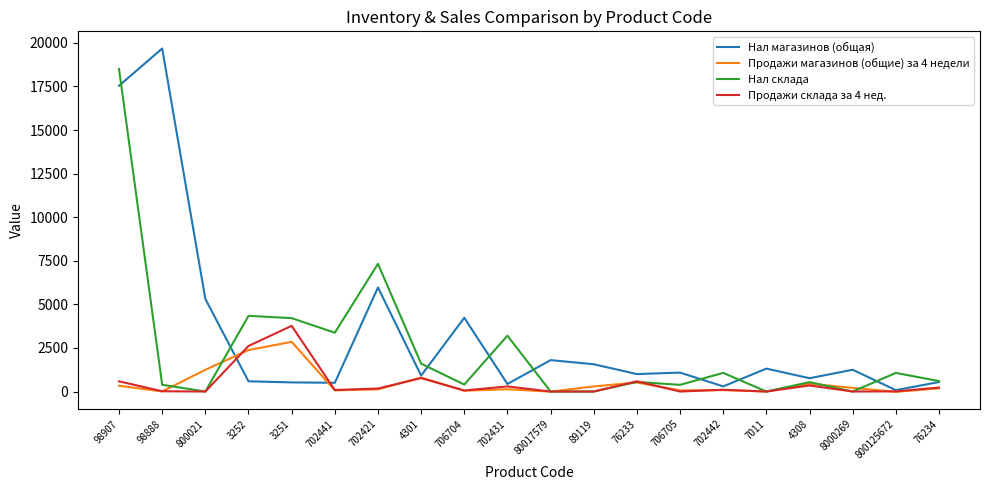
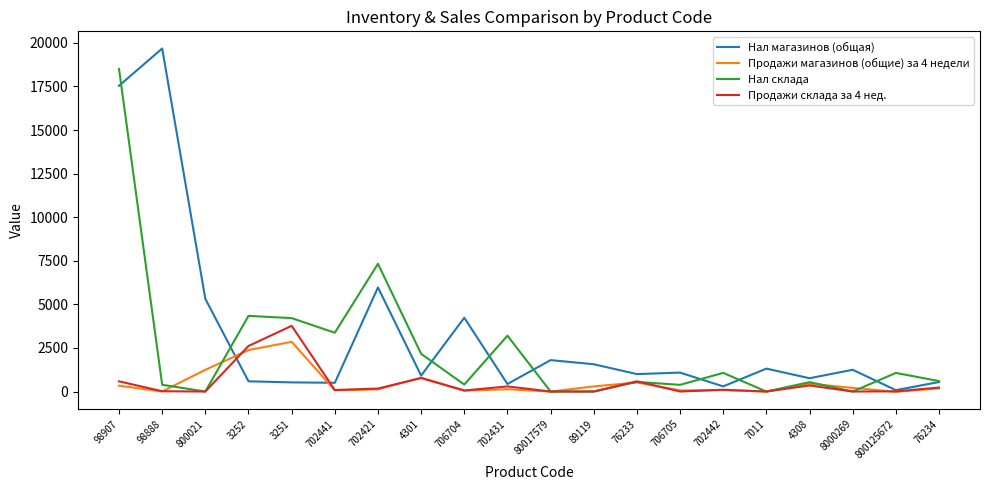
  {
    "Нал магазинов (общая)": {
      "98907": 17500,
      "98888": 19700,
      "800021": 5300,
      "3252": 600,
      "3251": 500,
      "702441": 500,
      "702421": 6000,
      "706704": 4200,
      "80017579": 1800,
      "89119": 1600,
      "76233": 1000,
      "706705": 1100,
      "702442": 300,
      "7011": 1300,
      "4308": 800,
      "8000269": 1200
    },
    "Продажи магазинов (общие) за 4 недели": {
      "98907": 300,
      "800021": 1200,
      "3252": 2400,
      "3251": 2900,
      "702431": 100,
      "89119": 300,
      "8000269": 200
    },
    "Нал склада": {
      "98907": 18500,
      "98888": 400,
      "3252": 4300,
      "3251": 4200,
      "702441": 3400,
      "702421": 7300,
-     "4301": 1600,
+     "4301": 2200,
      "706704": 400,
      "702431": 3200,
      "706705": 400,
      "702442": 1100,
      "800125672": 1100
    },
    "Продажи склада за 4 нед.": {
      "98907": 600,
      "3252": 2600,
      "3251": 3800
    }
  }
